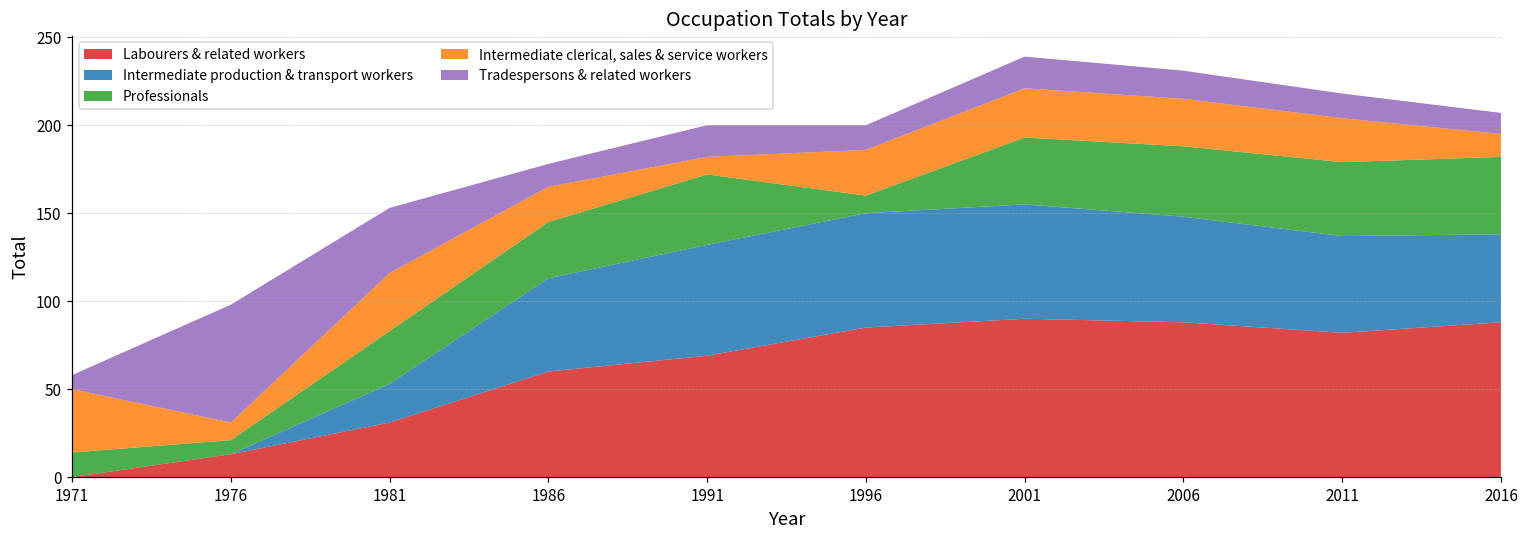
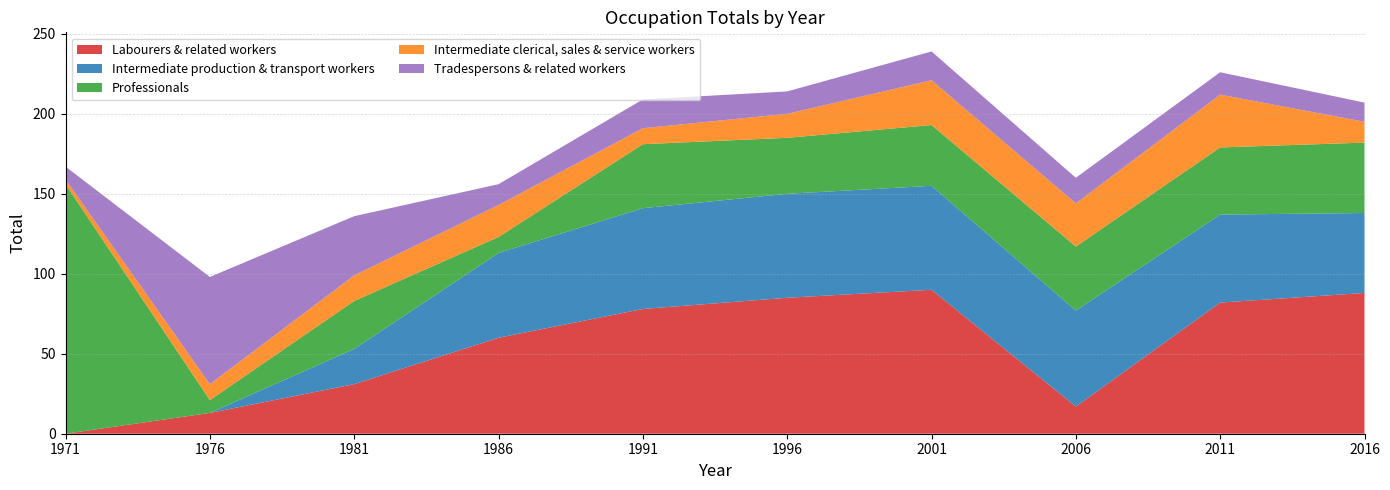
  {
    "Labourers & related workers": {
      "1981": 31,
      "1986": 60,
-     "1991": 69,
+     "1991": 78,
      "1996": 85,
      "2001": 90,
-     "2006": 88,
+     "2006": 17,
      "2011": 82,
      "2016": 88
    },
    "Intermediate production & transport workers": {
      "1981": 22,
      "1986": 53,
      "1991": 63,
      "1996": 65,
      "2001": 65,
      "2006": 60,
      "2011": 55,
      "2016": 50
    },
    "Professionals": {
-     "1971": 14,
+     "1971": 156,
      "1976": 8,
      "1981": 30,
-     "1986": 32,
+     "1986": 10,
      "1991": 40,
-     "1996": 10,
+     "1996": 35,
      "2001": 38,
      "2006": 40,
      "2011": 42,
      "2016": 44
    },
    "Intermediate clerical, sales & service workers": {
-     "1971": 36,
+     "1971": 3,
      "1976": 10,
-     "1981": 33,
+     "1981": 16,
      "1986": 20,
      "1991": 10,
-     "1996": 26,
+     "1996": 15,
      "2001": 28,
      "2006": 27,
-     "2011": 25,
+     "2011": 33,
      "2016": 13
    },
    "Tradespersons & related workers": {
      "1971": 8,
      "1976": 67,
      "1981": 37,
      "1986": 13,
      "1996": 14,
      "2001": 18,
      "2006": 16,
      "2011": 14,
      "2016": 12
    }
  }
